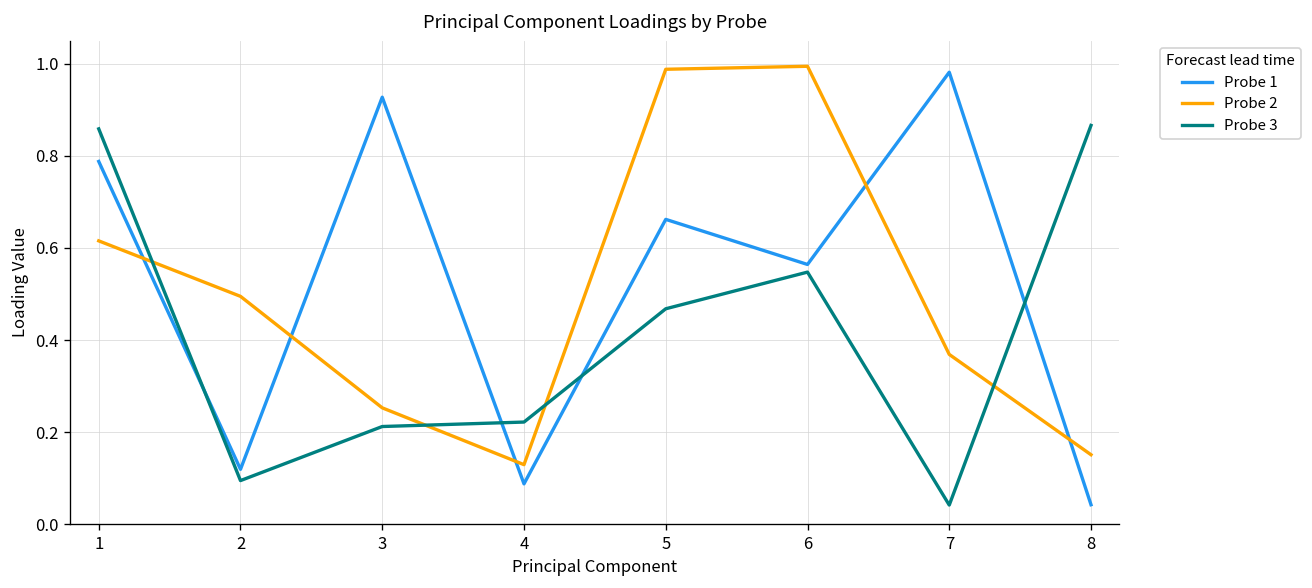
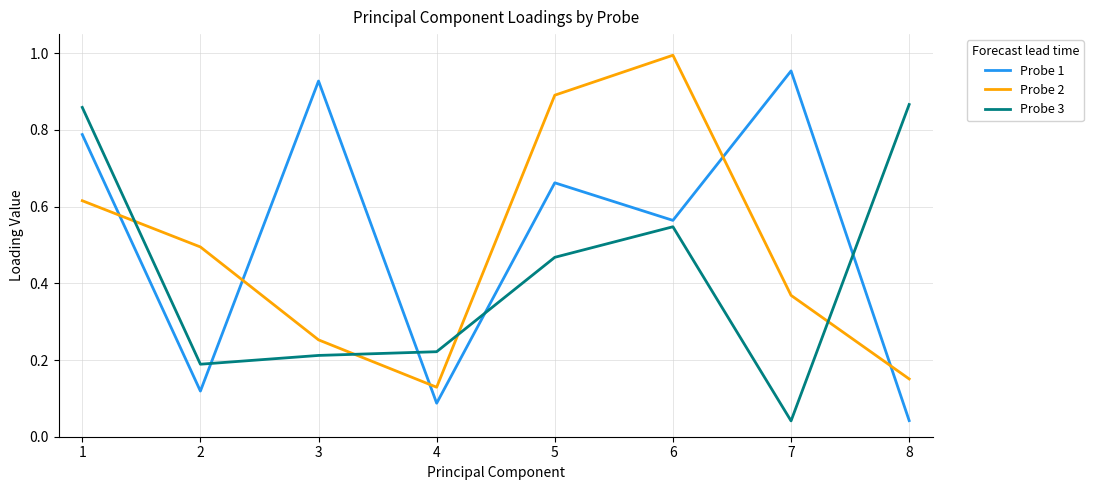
  {
    "Probe 1": {
      "1": 0.79,
      "2": 0.12,
      "3": 0.93,
      "4": 0.09,
      "5": 0.66,
      "6": 0.56,
-     "7": 0.98,
+     "7": 0.95,
      "8": 0.04
    },
    "Probe 2": {
      "1": 0.62,
      "2": 0.49,
      "3": 0.25,
      "4": 0.13,
-     "5": 0.99,
+     "5": 0.89,
      "6": 0.99,
      "7": 0.37,
      "8": 0.15
    },
    "Probe 3": {
      "1": 0.86,
-     "2": 0.09,
+     "2": 0.19,
      "3": 0.21,
      "4": 0.22,
      "5": 0.47,
      "6": 0.55,
      "7": 0.04,
      "8": 0.87
    }
  }
